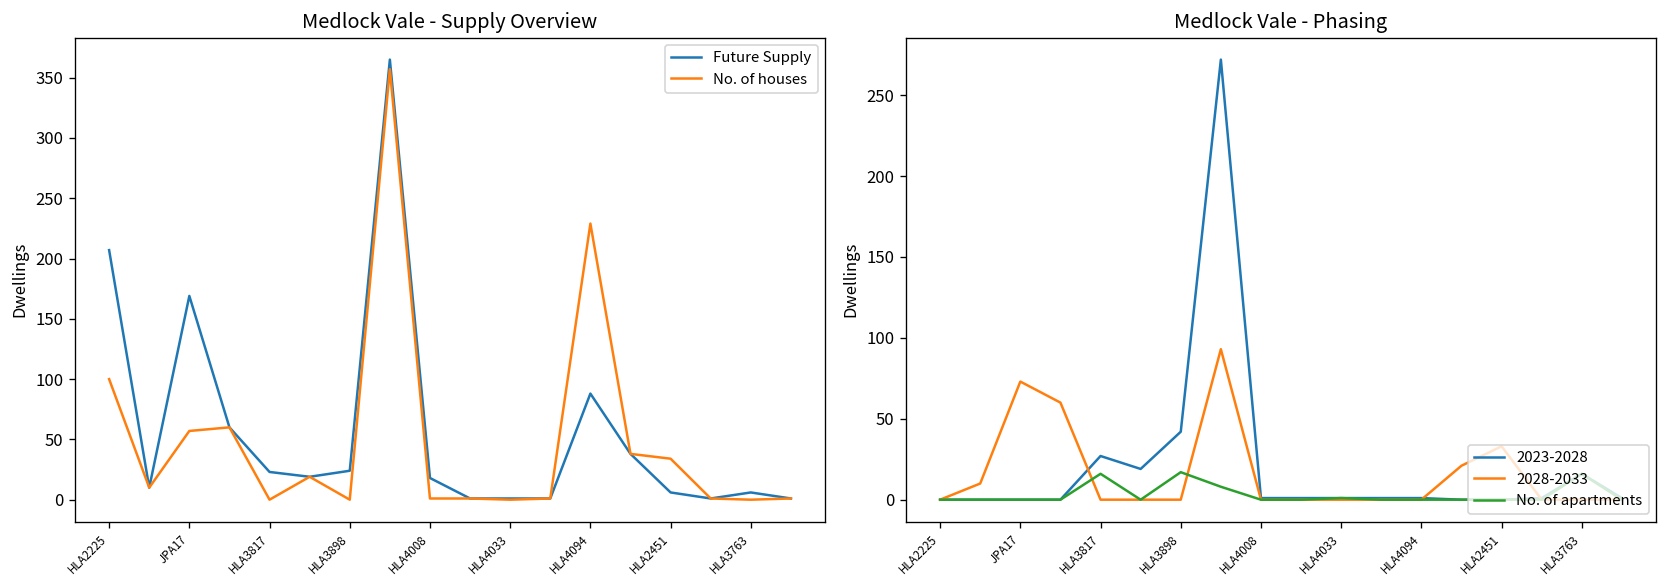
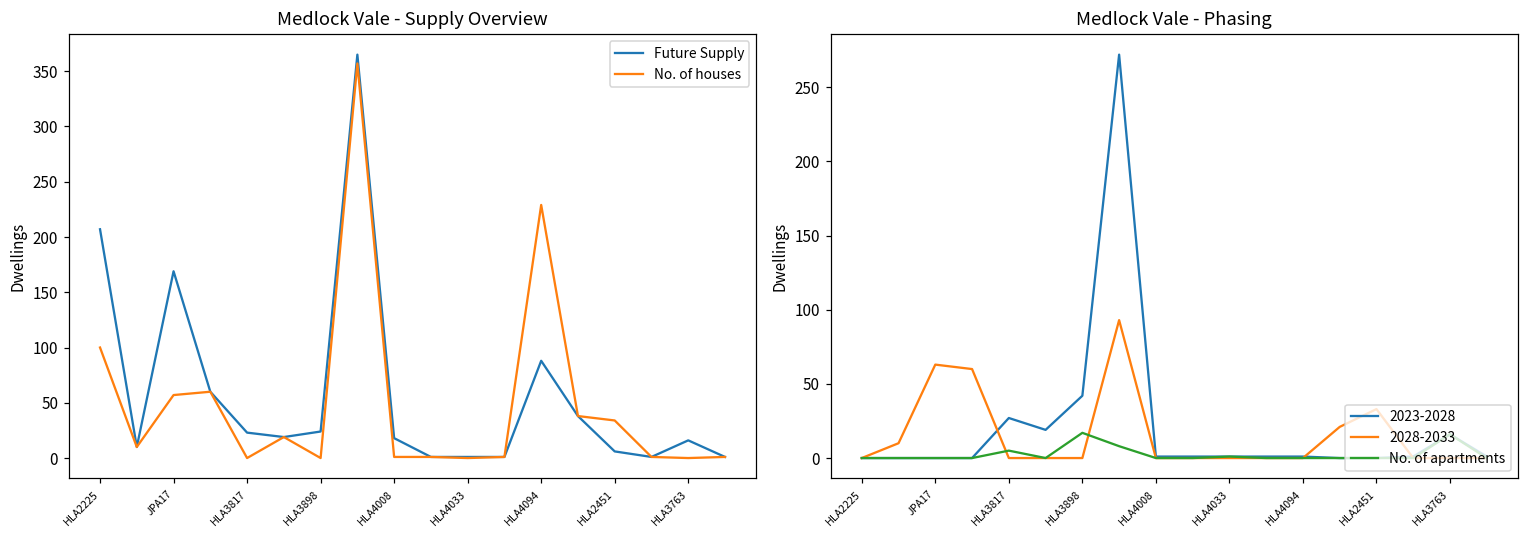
  {
    "Medlock Vale - Supply Overview": {
      "Future Supply": {
        "HLA2225": 207,
        "JPA17": 169,
        "HLA3817": 23,
        "HLA3898": 24,
        "HLA4008": 18,
        "HLA4094": 88,
        "HLA2451": 6,
-       "HLA3763": 6
+       "HLA3763": 16
      },
      "No. of houses": {
        "HLA2225": 100,
        "JPA17": 57,
        "HLA3817": 0,
        "HLA3898": 0,
        "HLA4008": 1,
        "HLA4094": 229,
        "HLA2451": 34,
        "HLA3763": 0
      }
    },
    "Medlock Vale - Phasing": {
      "2023-2028": {
        "HLA3817": 27,
        "HLA3898": 42
      },
      "2028-2033": {
-       "JPA17": 73,
+       "JPA17": 63,
        "HLA3817": 0,
        "HLA3898": 0
      },
      "No. of apartments": {
-       "HLA3817": 16,
+       "HLA3817": 5,
        "HLA3898": 17
      }
    }
  }
